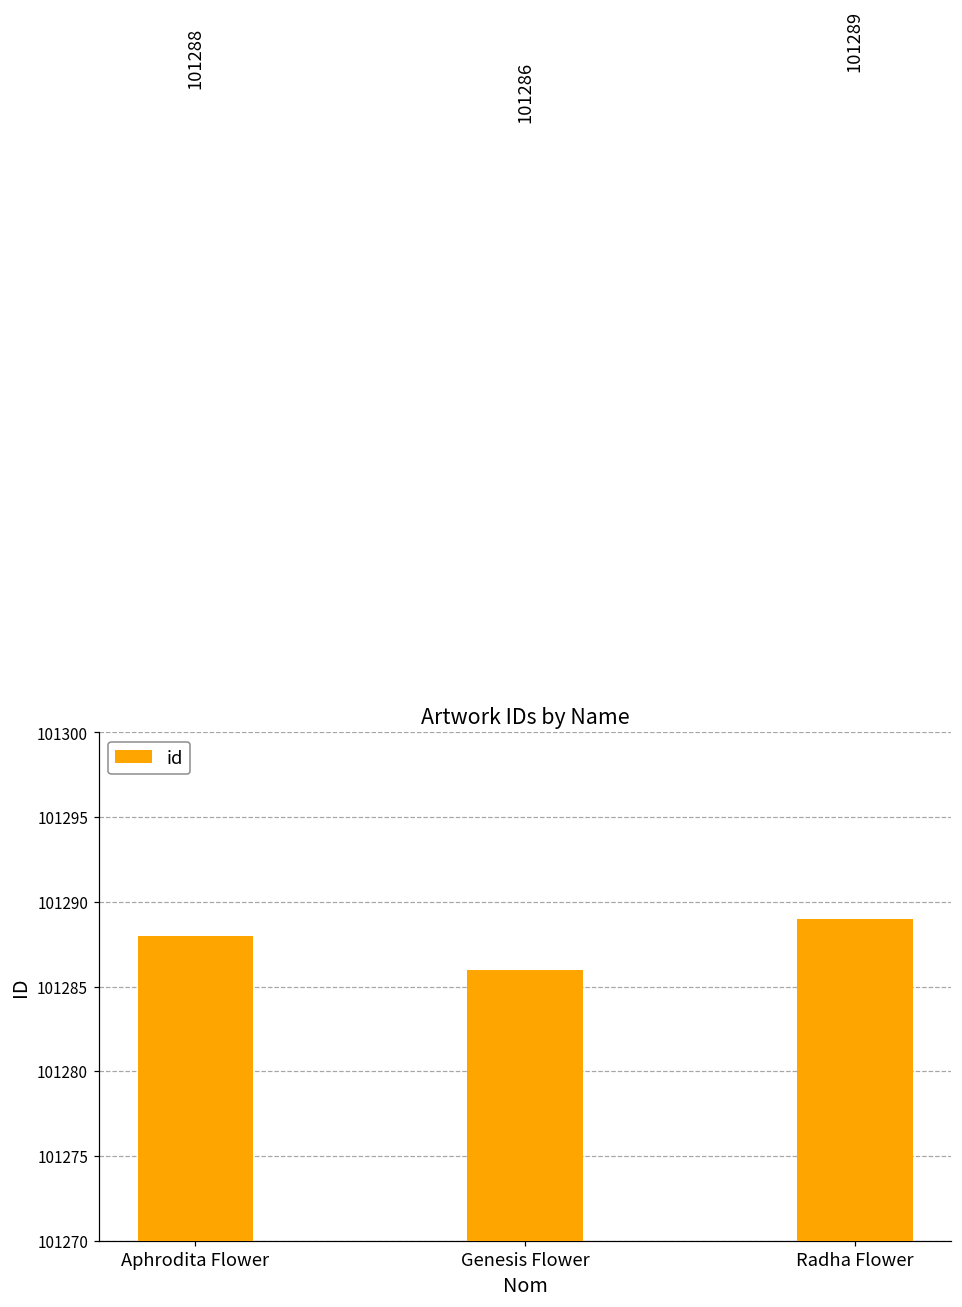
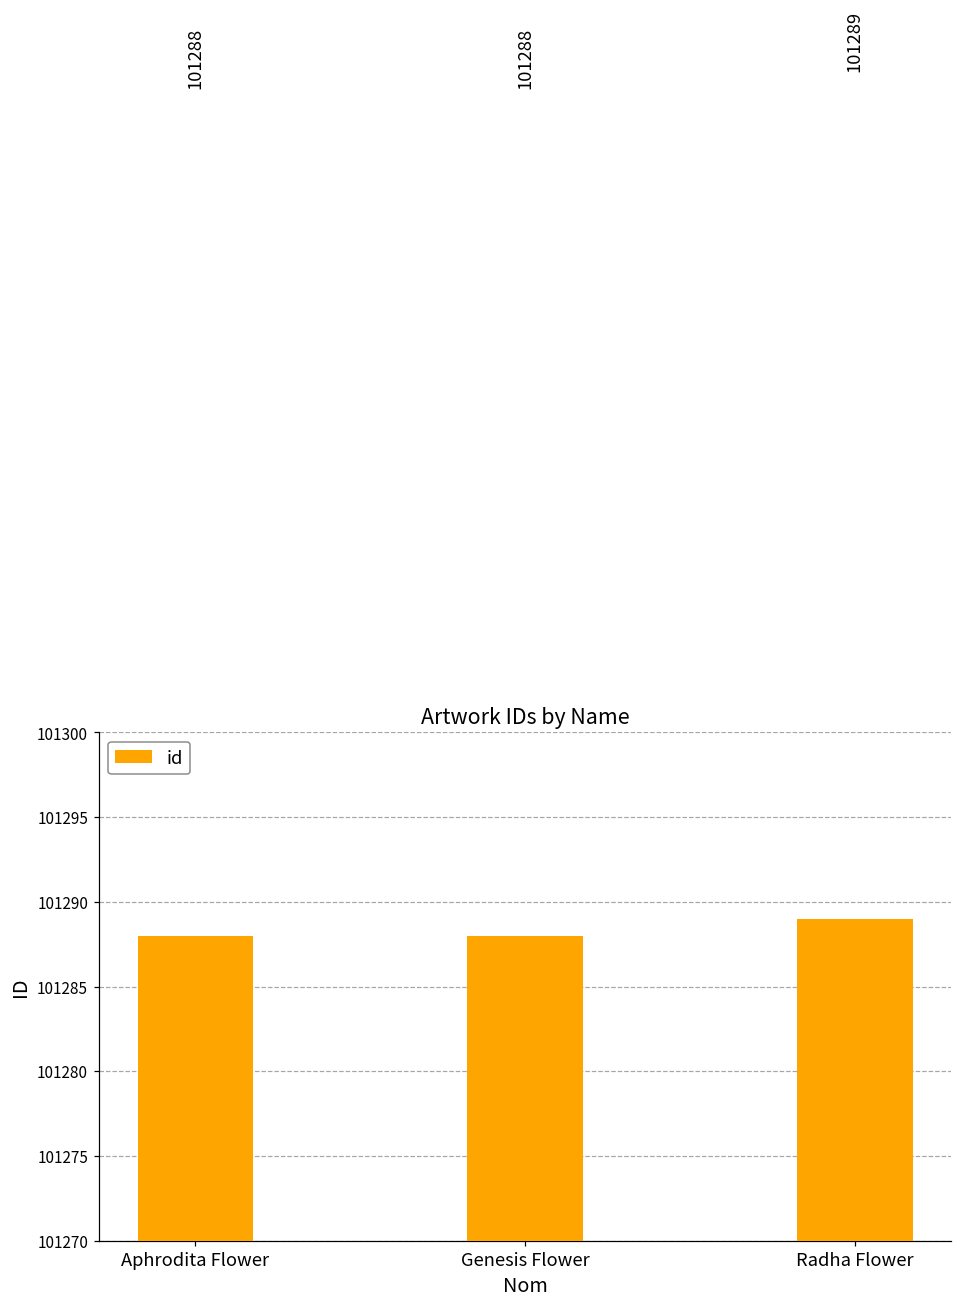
  {
-   "Genesis Flower": 101286
+   "Genesis Flower": 101288
  }
